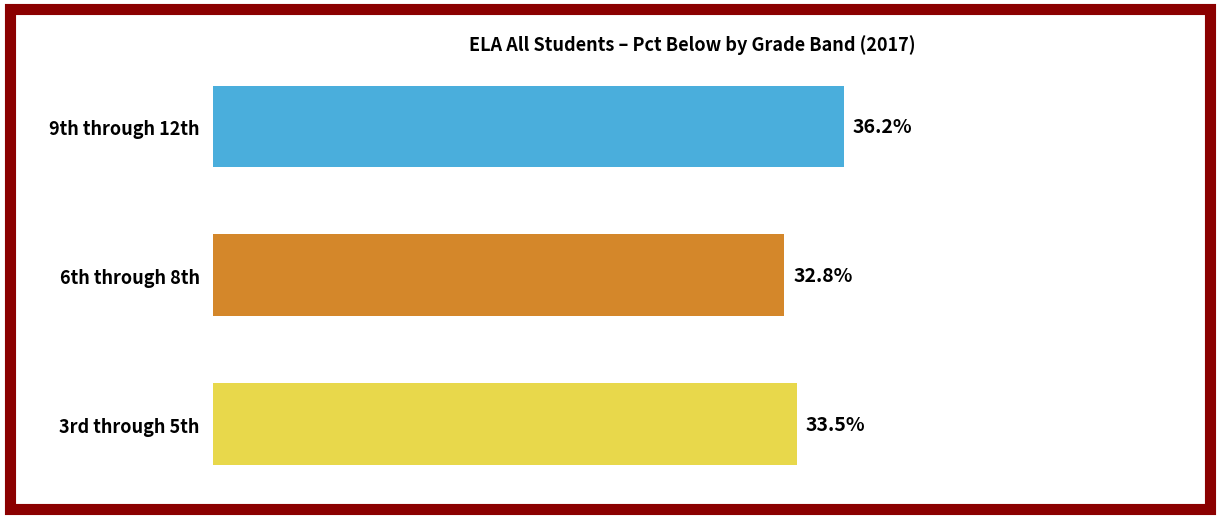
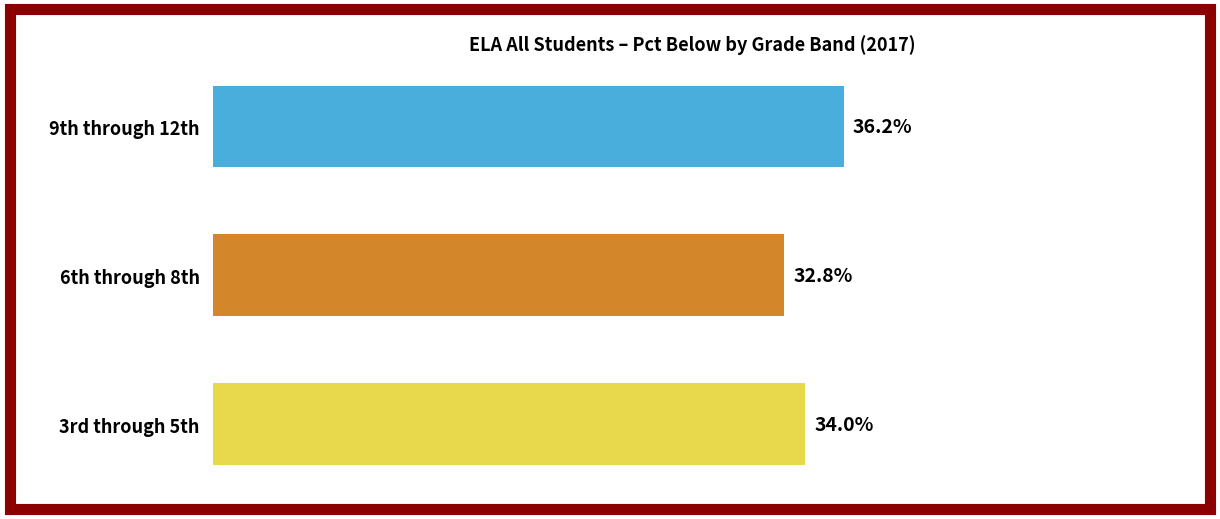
  {
    "9th through 12th": "36.2%",
    "6th through 8th": "32.8%",
-   "3rd through 5th": "33.5%"
+   "3rd through 5th": "34.0%"
  }
